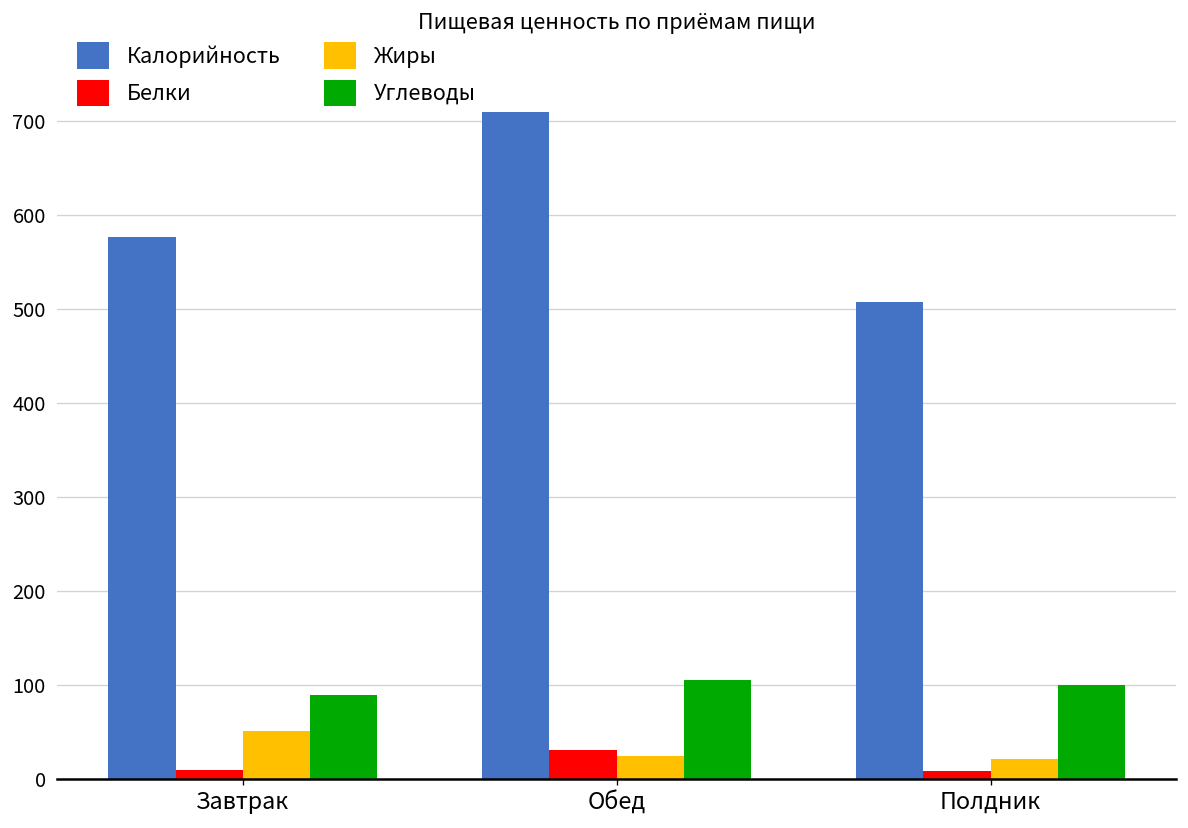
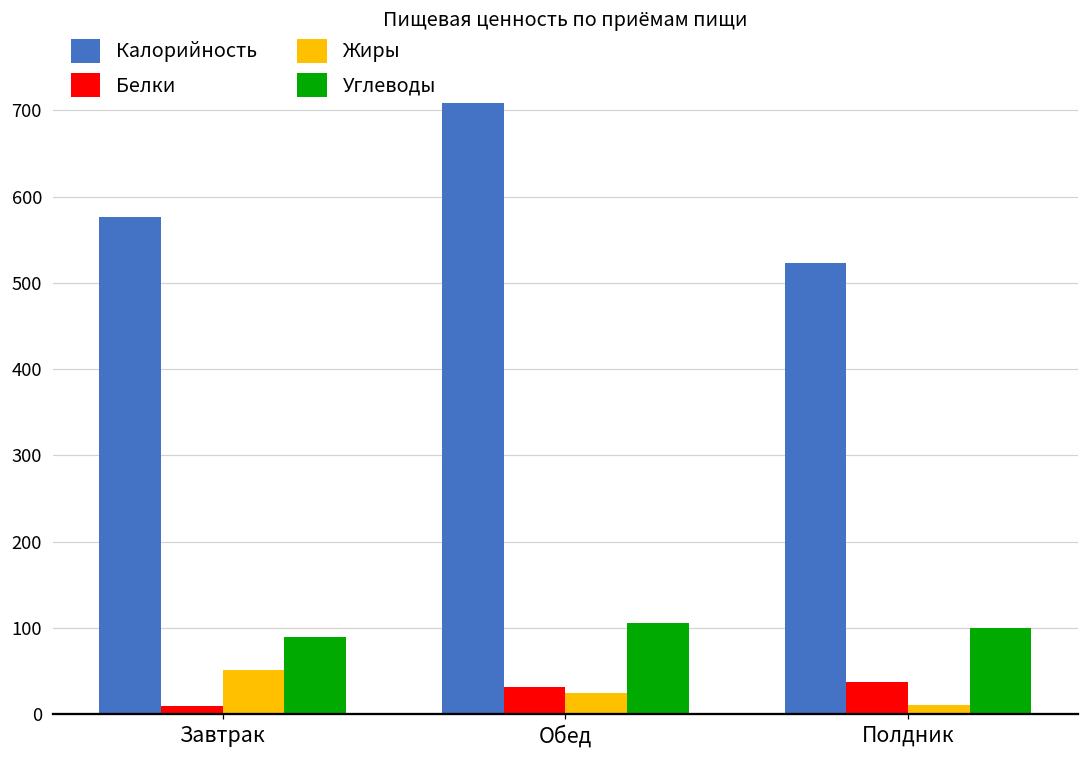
  {
    "Калорийность": {
      "Завтрак": 580,
      "Обед": 710,
-     "Полдник": 510
+     "Полдник": 520
    },
    "Белки": {
      "Завтрак": 10,
      "Обед": 30,
-     "Полдник": 10
+     "Полдник": 40
    },
    "Жиры": {
      "Завтрак": 50,
      "Обед": 20,
-     "Полдник": 20
+     "Полдник": 10
    },
    "Углеводы": {
      "Завтрак": 90,
      "Обед": 110,
      "Полдник": 100
    }
  }
